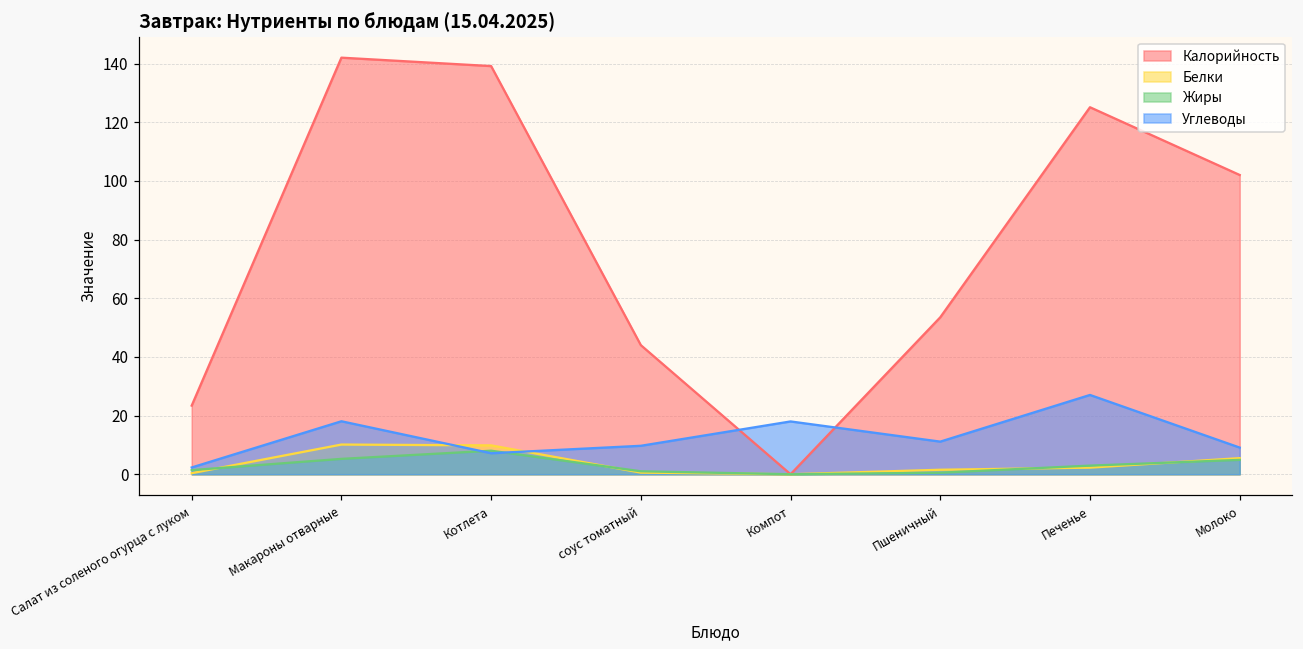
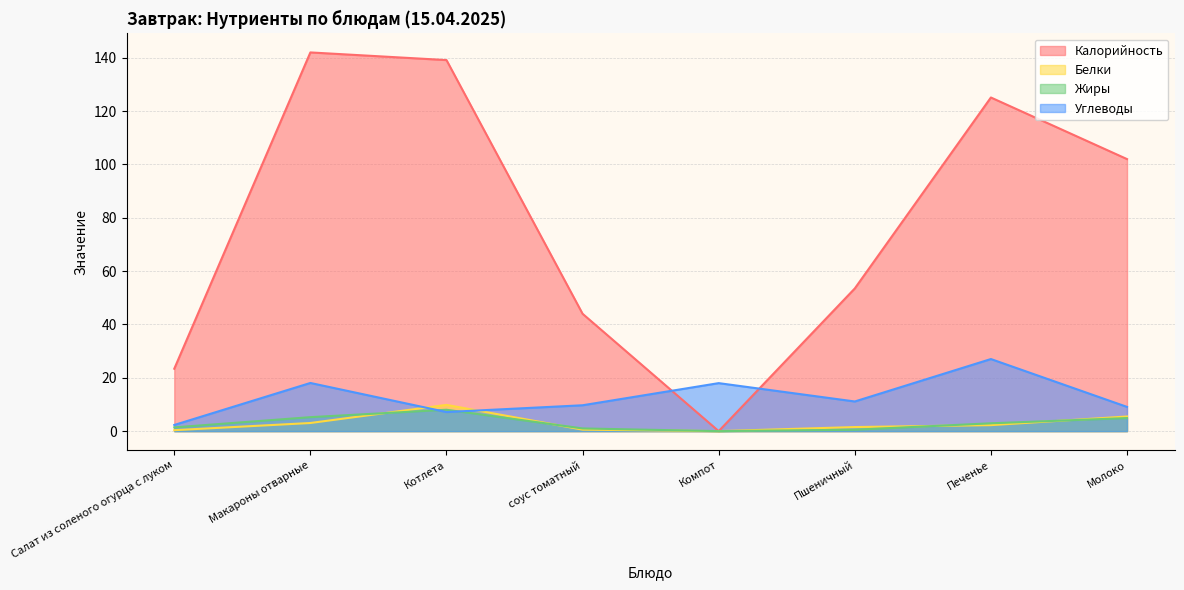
  {
    "Калорийность": {
      "Салат из соленого огурца с луком": 23,
      "Макароны отварные": 142,
      "Котлета": 139,
      "соус томатный": 44,
      "Пшеничный": 54,
      "Печенье": 125,
      "Молоко": 102
    },
    "Белки": {
      "Салат из соленого огурца с луком": 0,
-     "Макароны отварные": 10,
+     "Макароны отварные": 3,
      "Котлета": 10,
      "Пшеничный": 2
    },
    "Жиры": {
      "Макароны отварные": 5,
      "Пшеничный": 1
    },
    "Углеводы": {
      "Макароны отварные": 18,
      "соус томатный": 10,
      "Компот": 18,
      "Пшеничный": 11,
      "Печенье": 27,
      "Молоко": 9
    }
  }
